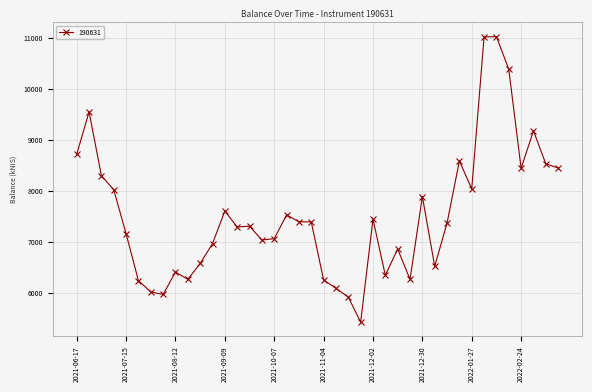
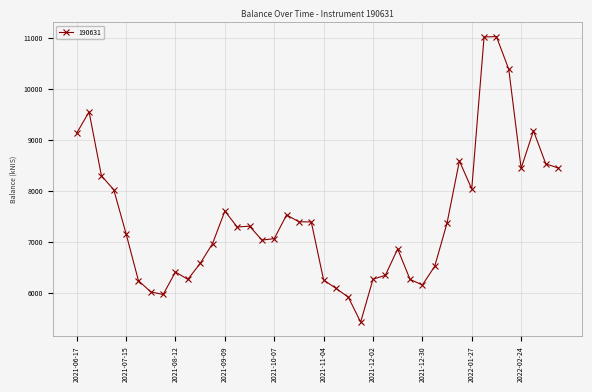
  {
-   "2021-06-17": 8700,
+   "2021-06-17": 9100,
    "2021-07-15": 7200,
    "2021-08-12": 6400,
    "2021-09-09": 7600,
    "2021-10-07": 7100,
    "2021-11-04": 6300,
-   "2021-12-02": 7400,
-   "2021-12-30": 7900,
+   "2021-12-02": 6300,
+   "2021-12-30": 6200,
    "2022-01-27": 8000,
    "2022-02-24": 8400
  }
